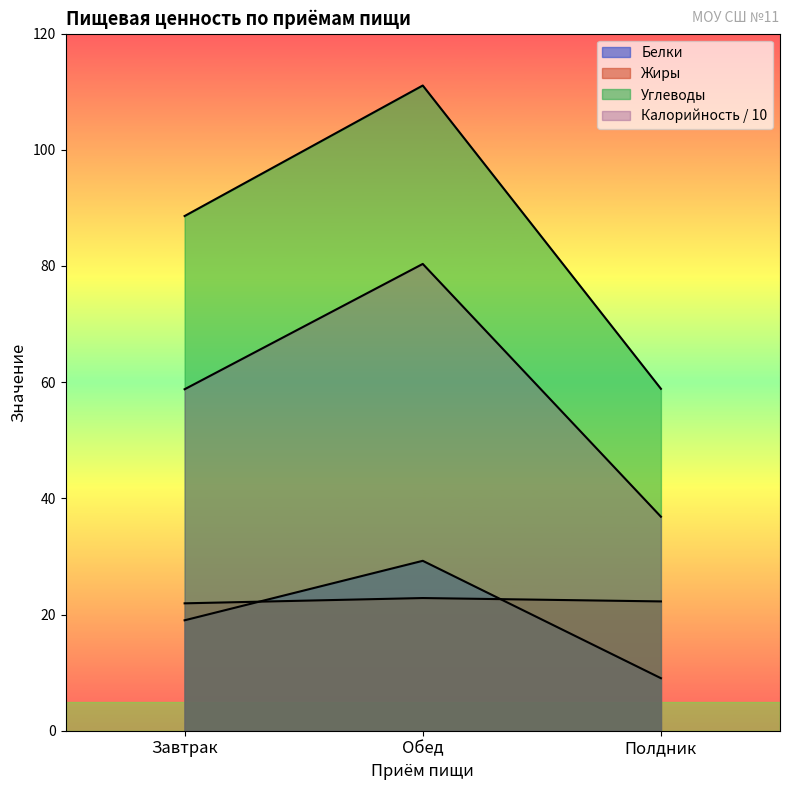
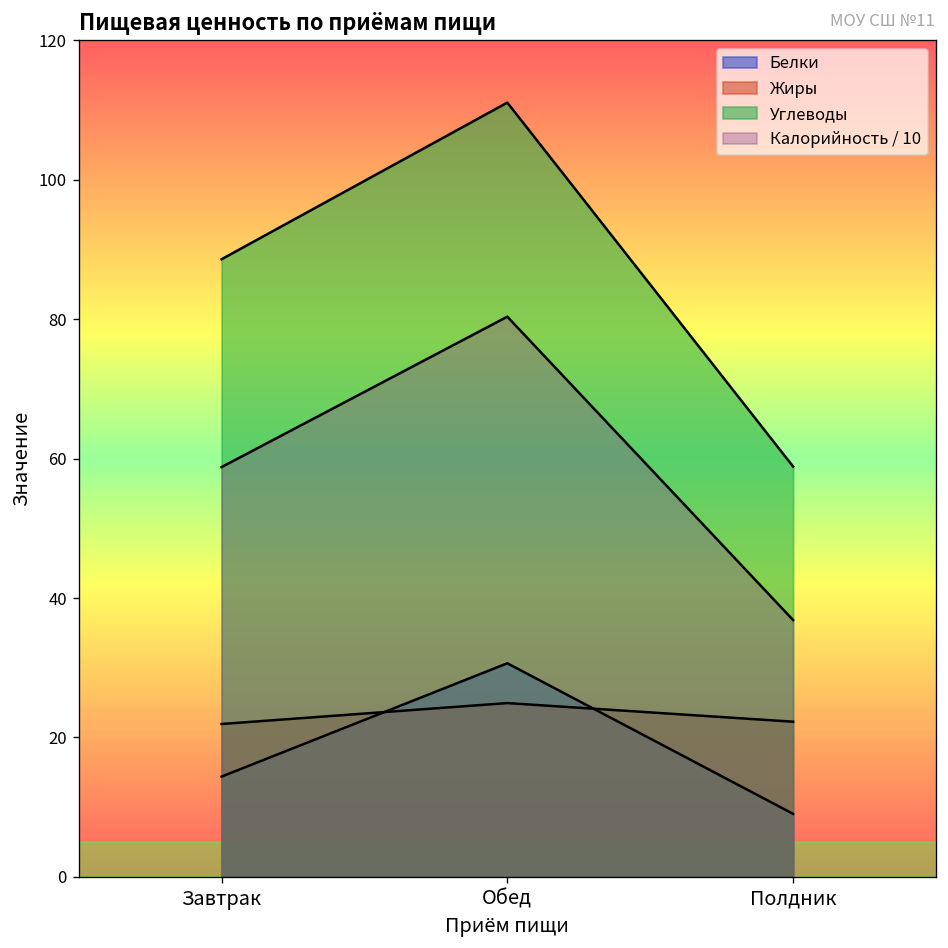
  {
    "Белки": {
-     "Завтрак": 19,
-     "Обед": 29,
+     "Завтрак": 14,
+     "Обед": 31,
      "Полдник": 9
    },
    "Жиры": {
      "Завтрак": 22,
-     "Обед": 23,
+     "Обед": 25,
      "Полдник": 22
    },
    "Углеводы": {
      "Завтрак": 89,
      "Обед": 111,
      "Полдник": 59
    },
    "Калорийность / 10": {
      "Завтрак": 59,
      "Обед": 80,
      "Полдник": 37
    }
  }
